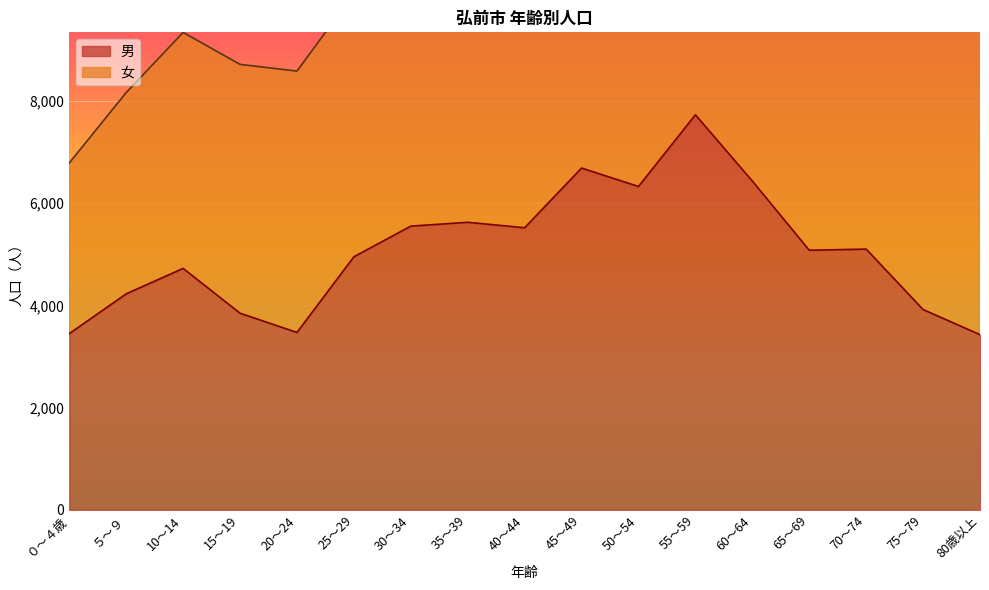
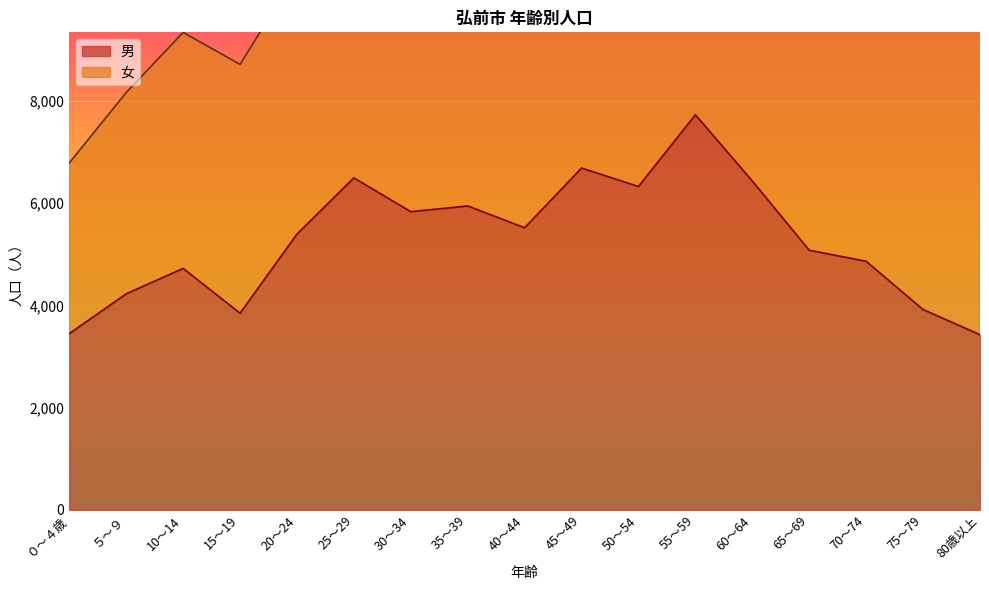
  {
    "男": {
      "０～４歳": "3,400",
      "５～９": "4,200",
      "10～14": "4,700",
      "15～19": "3,800",
-     "20～24": "3,500",
-     "25～29": "4,900",
-     "30～34": "5,500",
-     "35～39": "5,600",
+     "20～24": "5,400",
+     "25～29": "6,500",
+     "30～34": "5,800",
+     "35～39": "5,900",
      "40～44": "5,500",
      "45～49": "6,700",
      "50～54": "6,300",
      "55～59": "7,700",
      "60～64": "6,400",
      "65～69": "5,100",
-     "70～74": "5,100",
+     "70～74": "4,900",
      "75～79": "3,900",
      "80歳以上": "3,400"
    },
    "女": {
      "０～４歳": "3,300",
      "５～９": "3,900",
      "10～14": "4,600",
      "15～19": "4,900"
    }
  }
